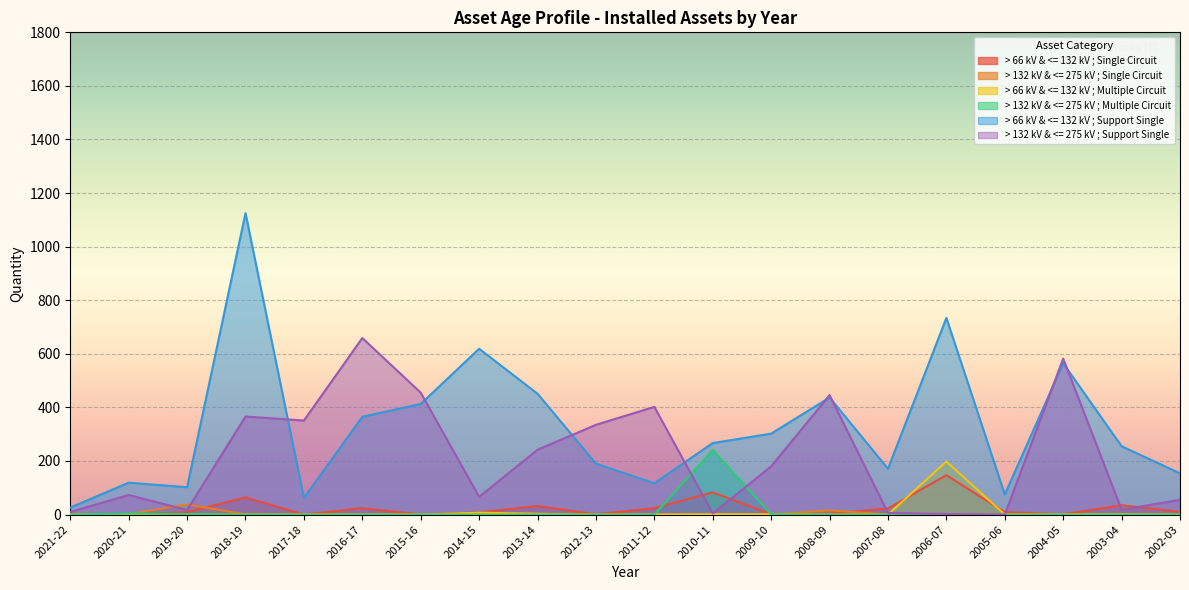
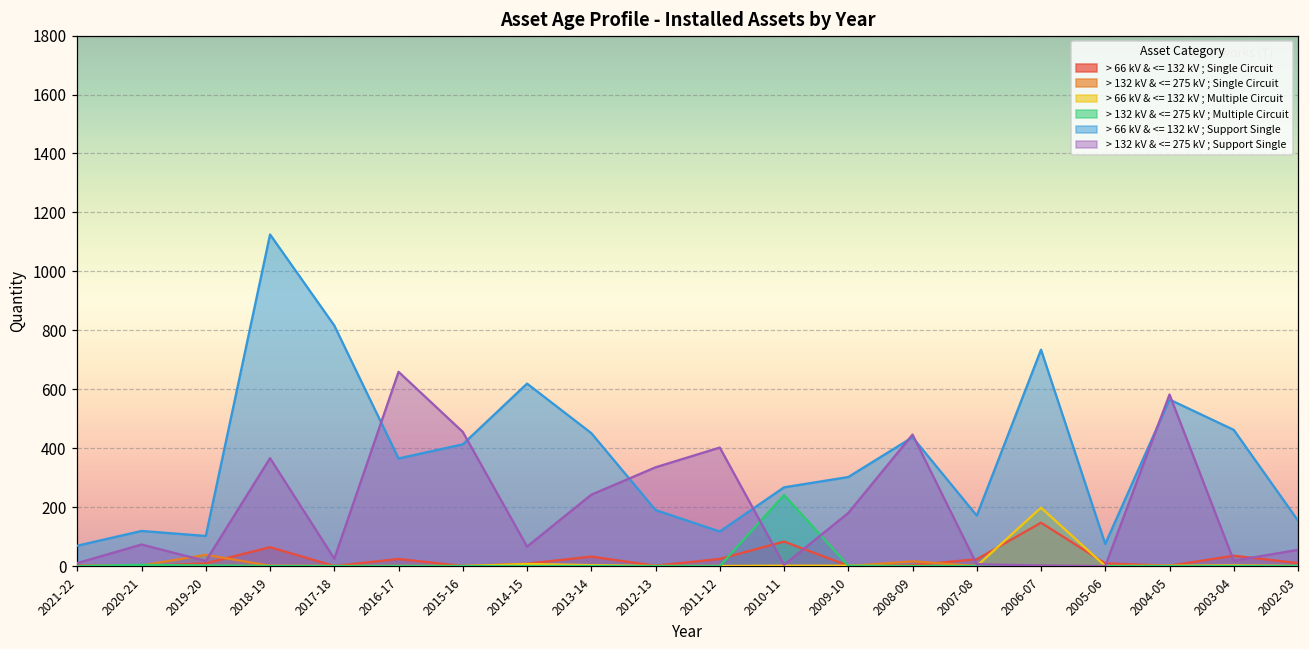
  {
    "> 66 kV & <= 132 kV ; Multiple Circuit": {
      "2006-07": 200
    },
    "> 132 kV & <= 275 kV ; Multiple Circuit": {
      "2010-11": 240
    },
    "> 66 kV & <= 132 kV ; Support Single": {
-     "2021-22": 30,
+     "2021-22": 70,
      "2020-21": 120,
      "2019-20": 100,
      "2018-19": 1130,
-     "2017-18": 60,
+     "2017-18": 820,
      "2016-17": 370,
      "2015-16": 410,
      "2014-15": 620,
      "2013-14": 450,
      "2012-13": 190,
      "2011-12": 120,
      "2010-11": 270,
      "2009-10": 300,
      "2007-08": 170,
      "2006-07": 730,
      "2005-06": 80,
      "2004-05": 570,
-     "2003-04": 260,
+     "2003-04": 460,
      "2002-03": 150
    },
    "> 132 kV & <= 275 kV ; Support Single": {
      "2020-21": 70,
      "2018-19": 370,
-     "2017-18": 350,
+     "2017-18": 30,
      "2016-17": 660,
      "2015-16": 460,
      "2014-15": 70,
      "2013-14": 240,
      "2012-13": 340,
      "2011-12": 400,
      "2009-10": 180,
      "2004-05": 580,
      "2003-04": 20,
      "2002-03": 60
    }
  }
